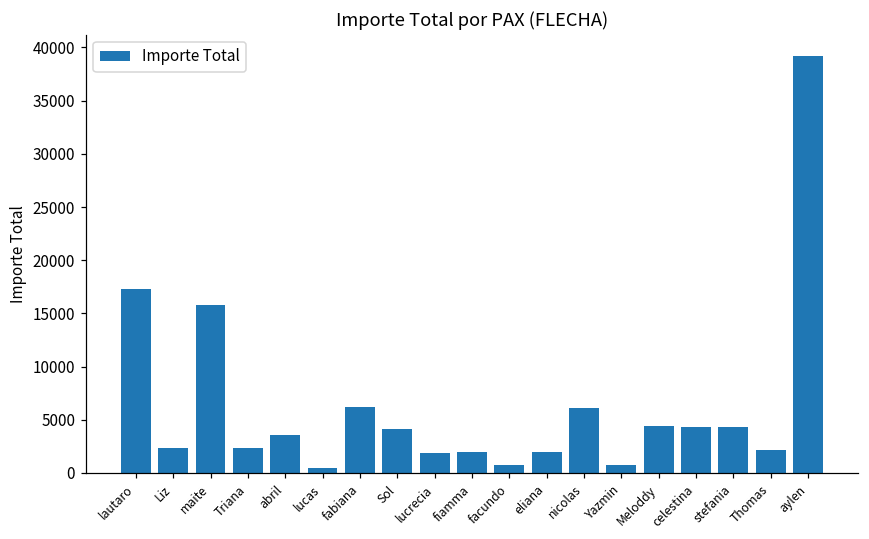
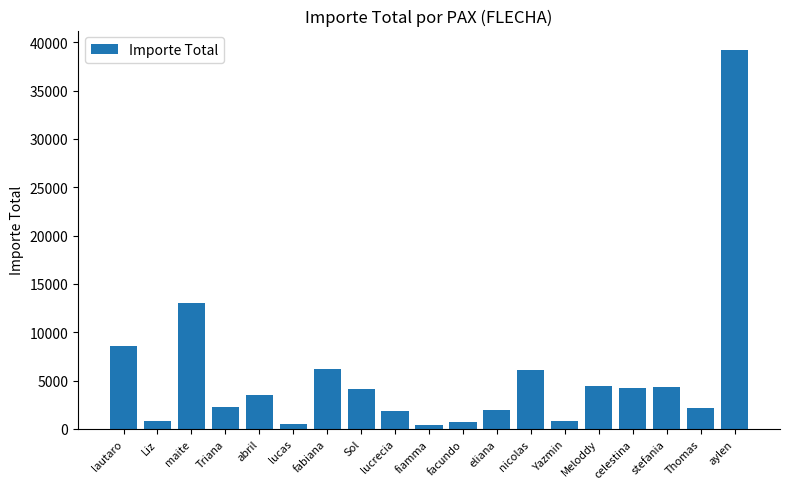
  {
-   "lautaro": 17000,
-   "Liz": 2000,
-   "maite": 16000,
+   "lautaro": 9000,
+   "Liz": 1000,
+   "maite": 13000,
    "Triana": 2000,
    "abril": 4000,
    "lucas": 0,
    "fabiana": 6000,
    "Sol": 4000,
    "lucrecia": 2000,
-   "fiamma": 2000,
+   "fiamma": 0,
    "facundo": 1000,
    "eliana": 2000,
    "nicolas": 6000,
    "Yazmin": 1000,
    "Meloddy": 4000,
    "celestina": 4000,
    "stefania": 4000,
    "Thomas": 2000,
    "aylen": 39000
  }
